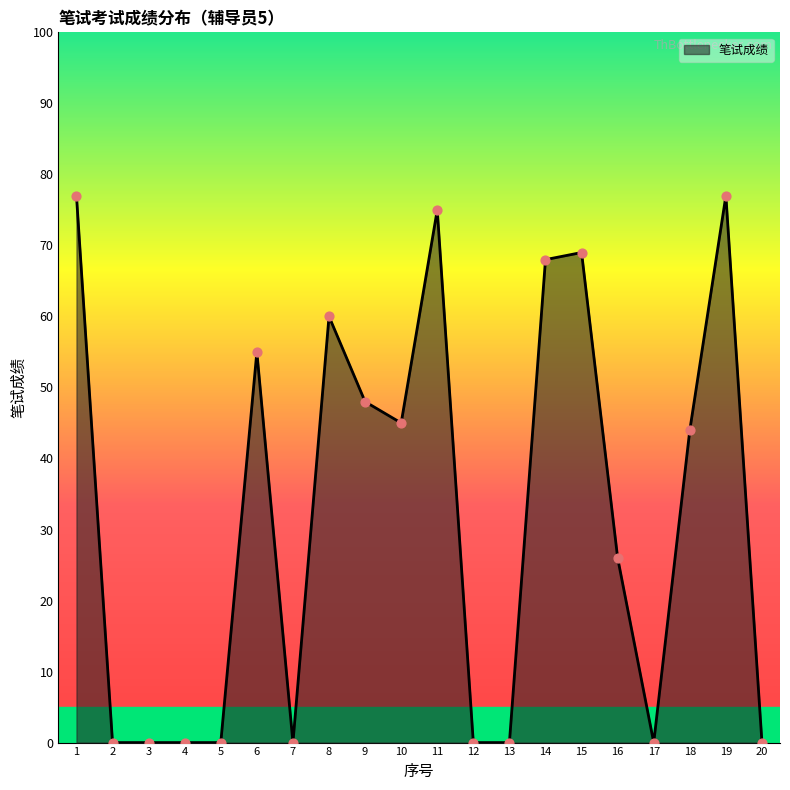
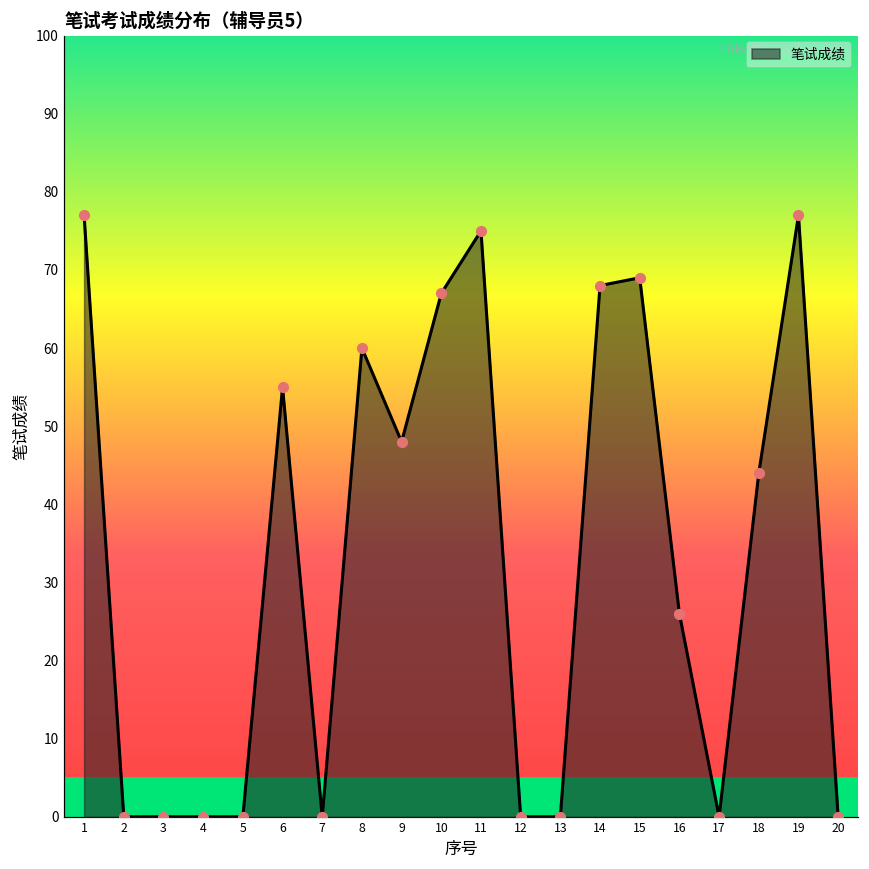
  {
    "1": 77,
    "6": 55,
    "8": 60,
    "9": 48,
-   "10": 45,
+   "10": 67,
    "11": 75,
    "14": 68,
    "15": 69,
    "16": 26,
    "18": 44,
    "19": 77
  }
